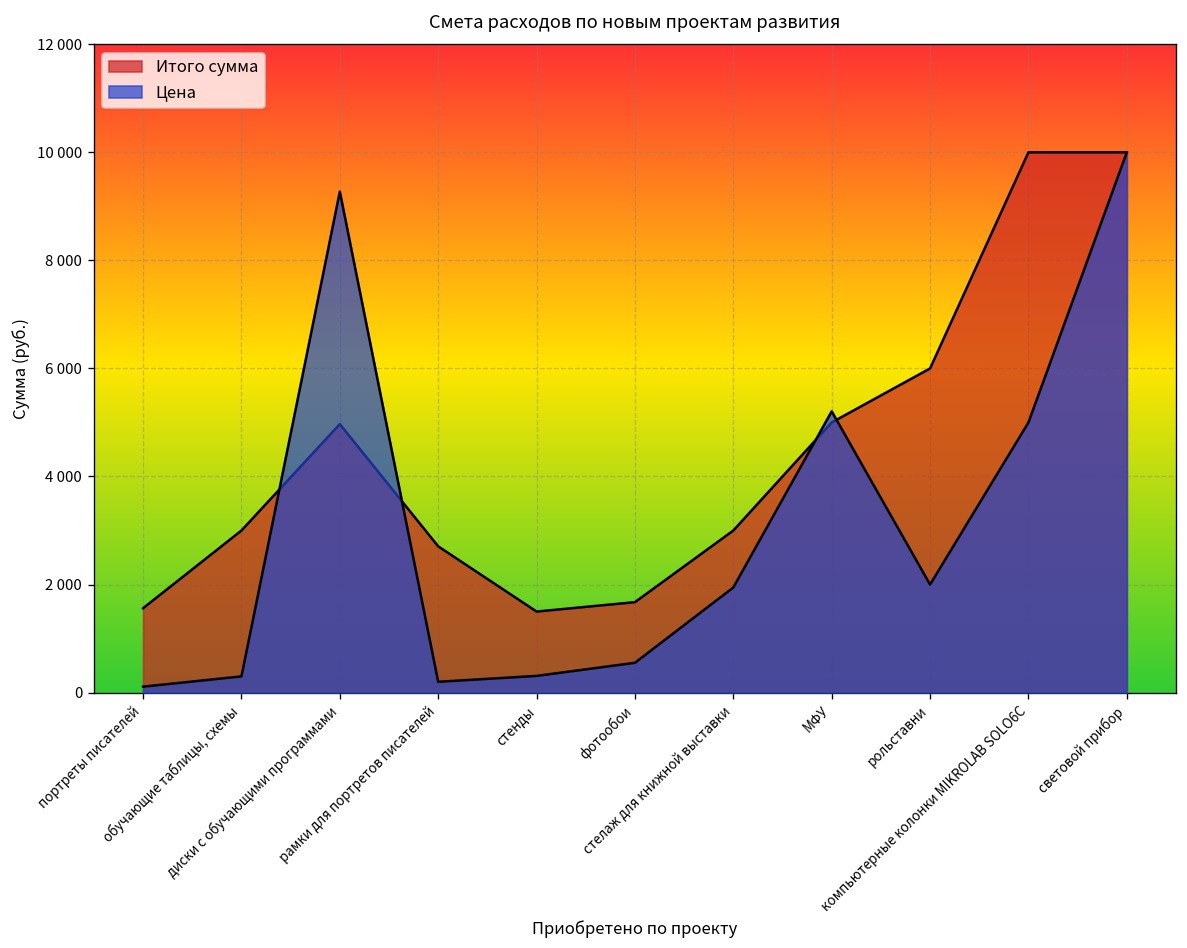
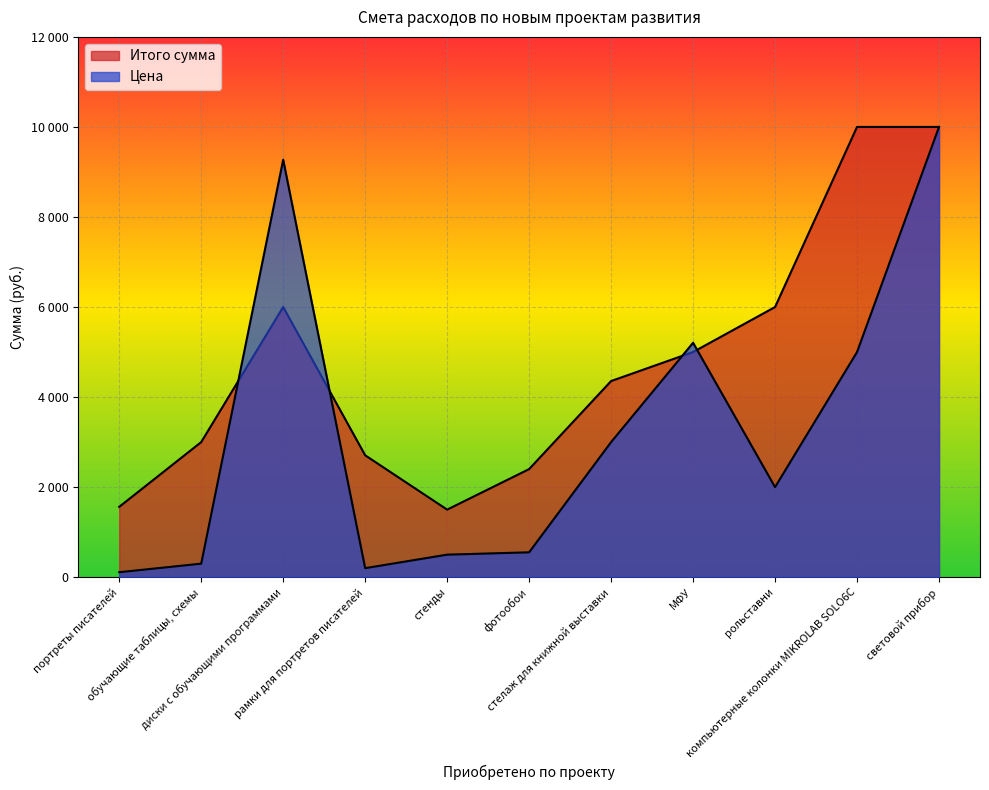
  {
    "Итого сумма": {
      "портреты писателей": 1600,
      "обучающие таблицы, схемы": 3000,
-     "диски с обучающими программами": 5000,
+     "диски с обучающими программами": 6000,
      "рамки для портретов писателей": 2700,
      "стенды": 1500,
-     "фотообои": 1700,
-     "стелаж для книжной выставки": 3000,
+     "фотообои": 2400,
+     "стелаж для книжной выставки": 4400,
      "МФУ": 5000,
      "рольставни": 6000,
      "компьютерные колонки MIKROLAB SOLO6C": 10000
    },
    "Цена": {
      "портреты писателей": 100,
      "обучающие таблицы, схемы": 300,
      "диски с обучающими программами": 9300,
      "рамки для портретов писателей": 200,
-     "стенды": 300,
+     "стенды": 500,
      "фотообои": 600,
-     "стелаж для книжной выставки": 1900,
+     "стелаж для книжной выставки": 3000,
      "МФУ": 5200,
      "рольставни": 2000,
      "компьютерные колонки MIKROLAB SOLO6C": 5000
    }
  }
